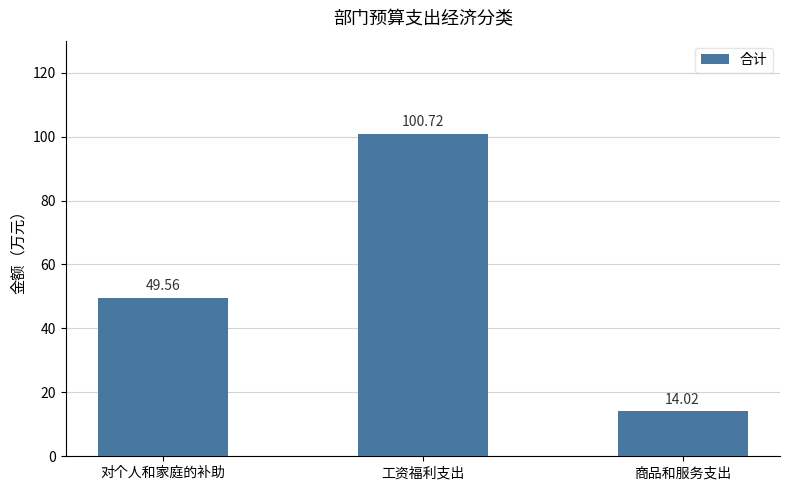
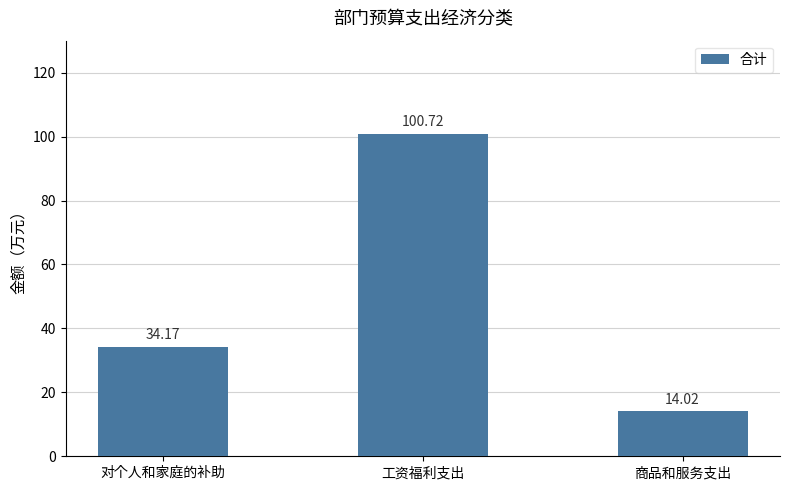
  {
-   "对个人和家庭的补助": 49.56,
+   "对个人和家庭的补助": 34.17,
    "工资福利支出": 100.72,
    "商品和服务支出": 14.02
  }
